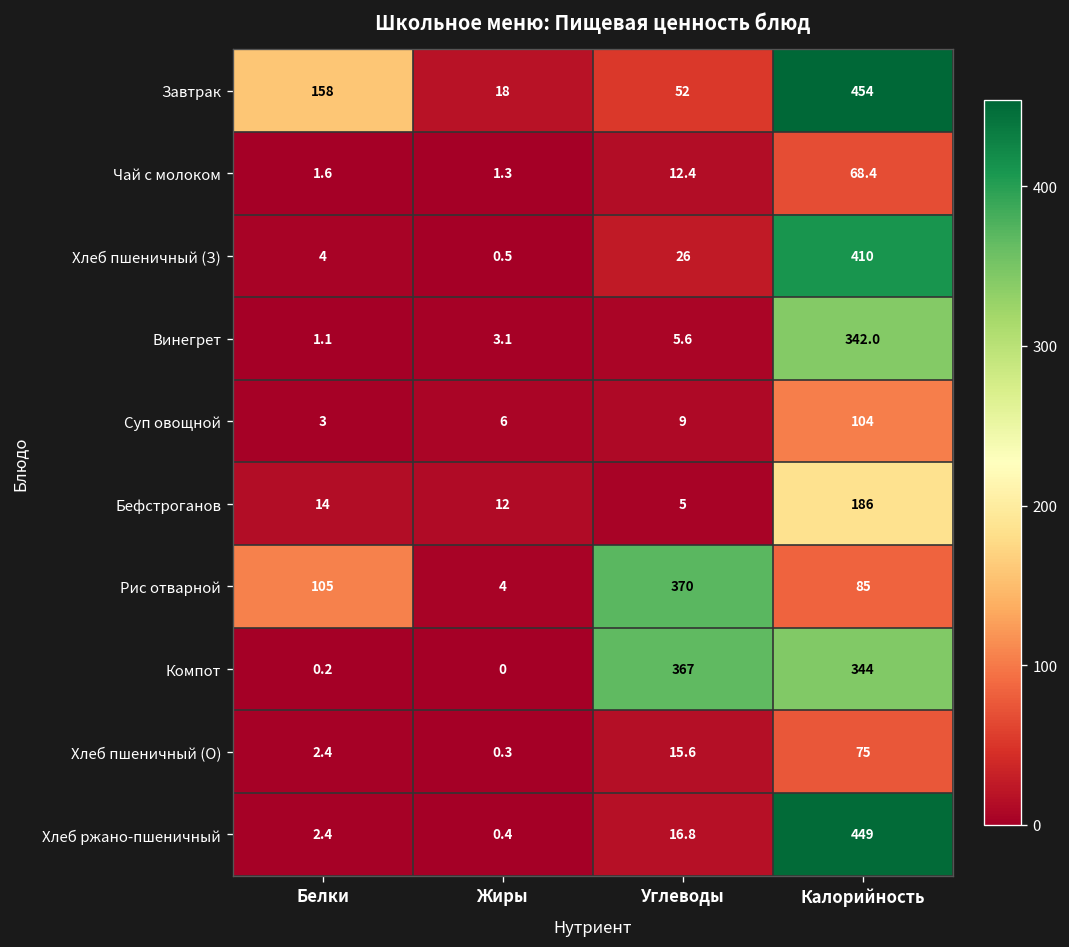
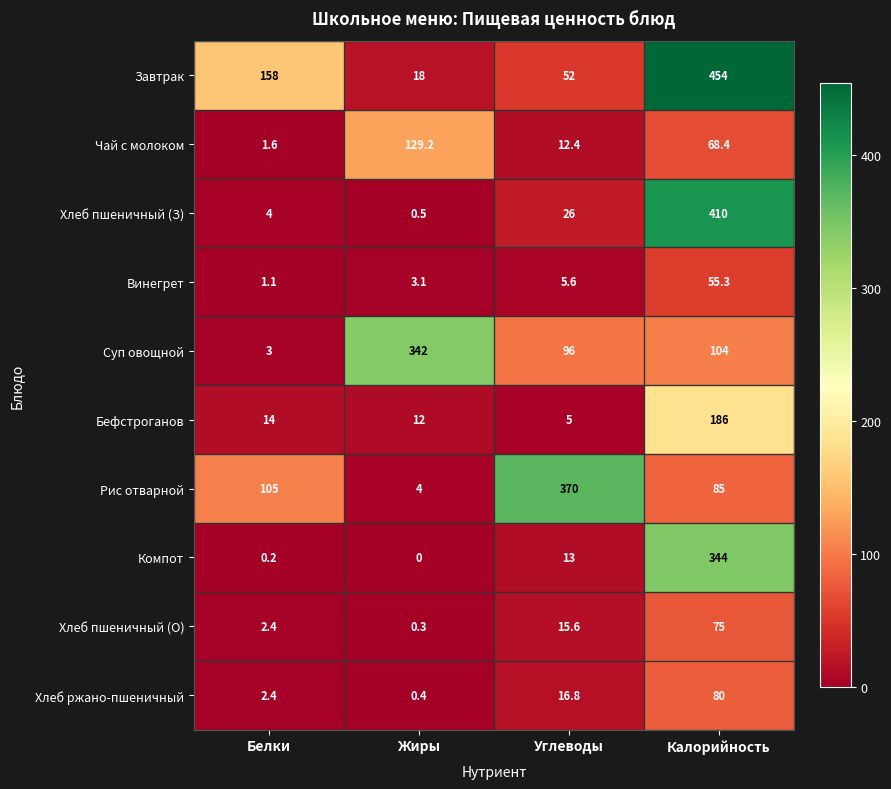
  {
    "Завтрак": {
      "Белки": 158,
      "Жиры": 18,
      "Углеводы": 52,
      "Калорийность": 454
    },
    "Чай с молоком": {
      "Белки": 1.6,
-     "Жиры": 1.3,
+     "Жиры": 129.2,
      "Углеводы": 12.4,
      "Калорийность": 68.4
    },
    "Хлеб пшеничный (З)": {
      "Белки": 4,
      "Жиры": 0.5,
      "Углеводы": 26,
      "Калорийность": 410
    },
    "Винегрет": {
      "Белки": 1.1,
      "Жиры": 3.1,
      "Углеводы": 5.6,
-     "Калорийность": 342.0
+     "Калорийность": 55.3
    },
    "Суп овощной": {
      "Белки": 3,
-     "Жиры": 6,
-     "Углеводы": 9,
+     "Жиры": 342,
+     "Углеводы": 96,
      "Калорийность": 104
    },
    "Бефстроганов": {
      "Белки": 14,
      "Жиры": 12,
      "Углеводы": 5,
      "Калорийность": 186
    },
    "Рис отварной": {
      "Белки": 105,
      "Жиры": 4,
      "Углеводы": 370,
      "Калорийность": 85
    },
    "Компот": {
      "Белки": 0.2,
      "Жиры": 0,
-     "Углеводы": 367,
+     "Углеводы": 13,
      "Калорийность": 344
    },
    "Хлеб пшеничный (О)": {
      "Белки": 2.4,
      "Жиры": 0.3,
      "Углеводы": 15.6,
      "Калорийность": 75
    },
    "Хлеб ржано-пшеничный": {
      "Белки": 2.4,
      "Жиры": 0.4,
      "Углеводы": 16.8,
-     "Калорийность": 449
+     "Калорийность": 80
    }
  }
